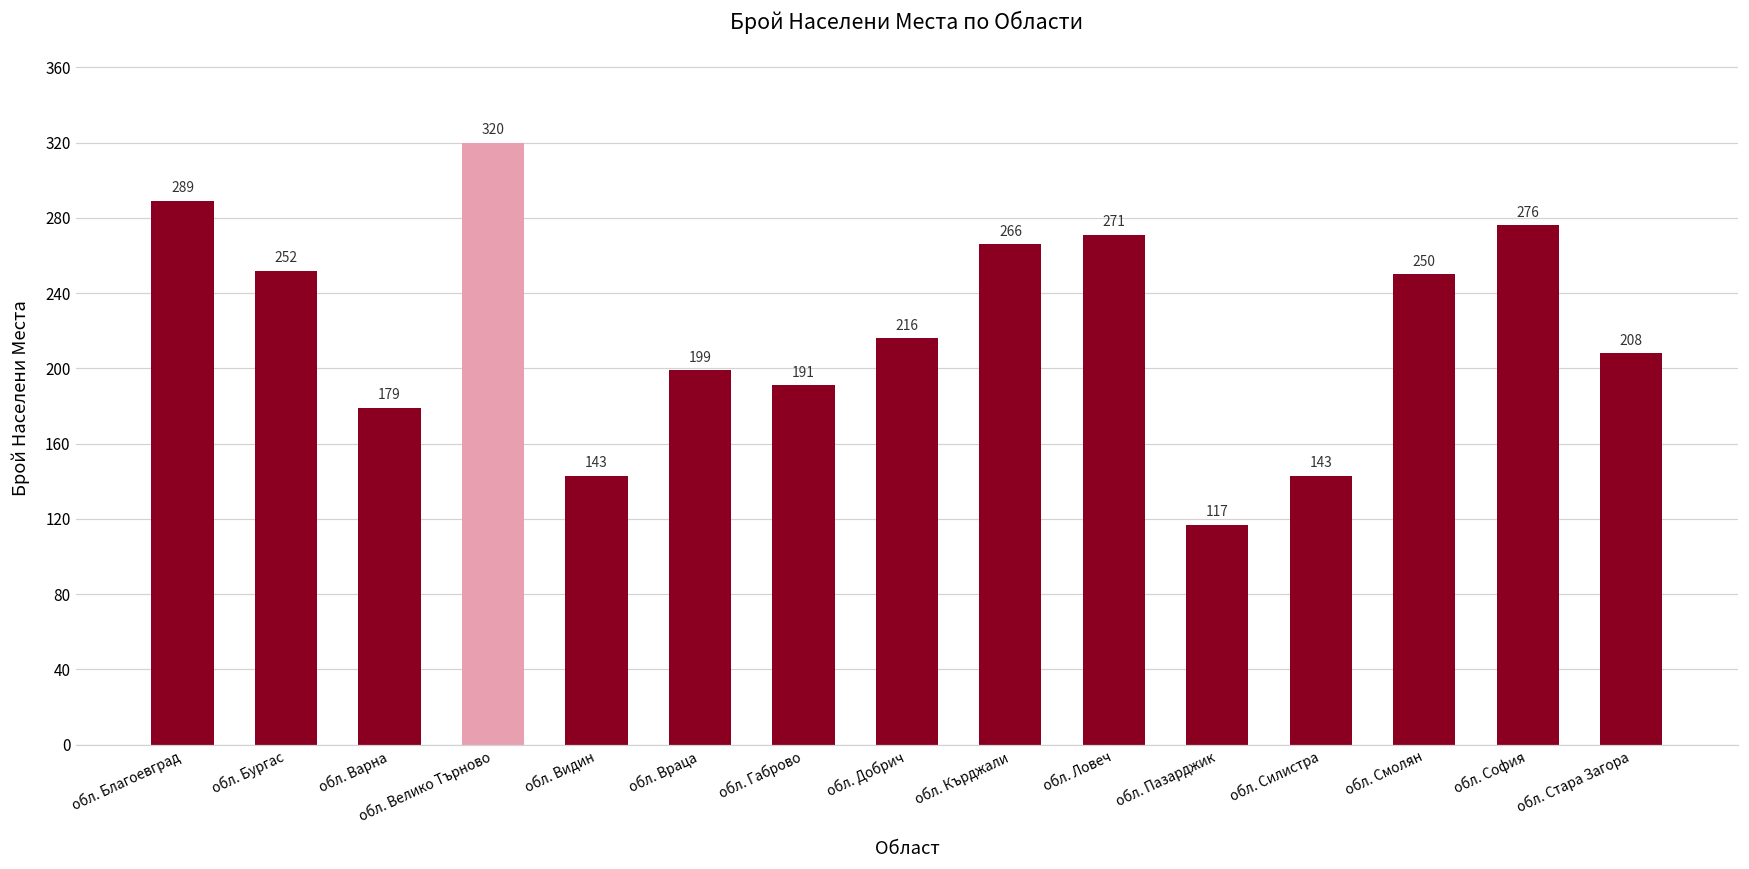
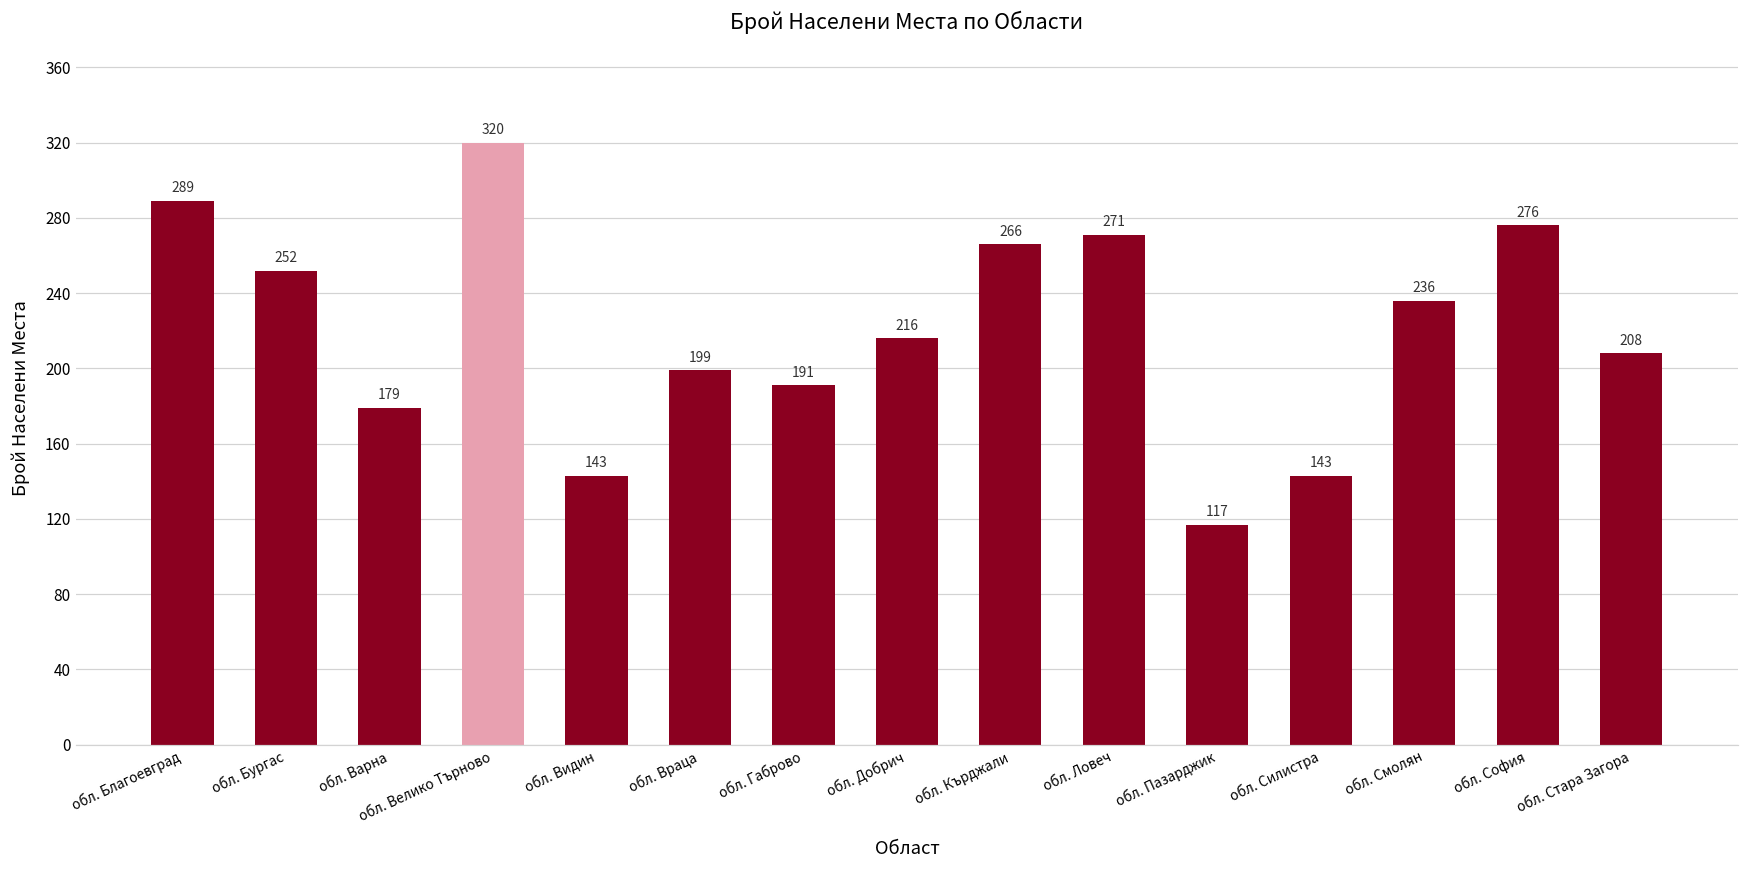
  {
    "обл. Благоевград": 289,
    "обл. Бургас": 252,
    "обл. Варна": 179,
    "обл. Велико Търново": 320,
    "обл. Видин": 143,
    "обл. Враца": 199,
    "обл. Габрово": 191,
    "обл. Добрич": 216,
    "обл. Кърджали": 266,
    "обл. Ловеч": 271,
    "обл. Пазарджик": 117,
    "обл. Силистра": 143,
-   "обл. Смолян": 250,
+   "обл. Смолян": 236,
    "обл. София": 276,
    "обл. Стара Загора": 208
  }
